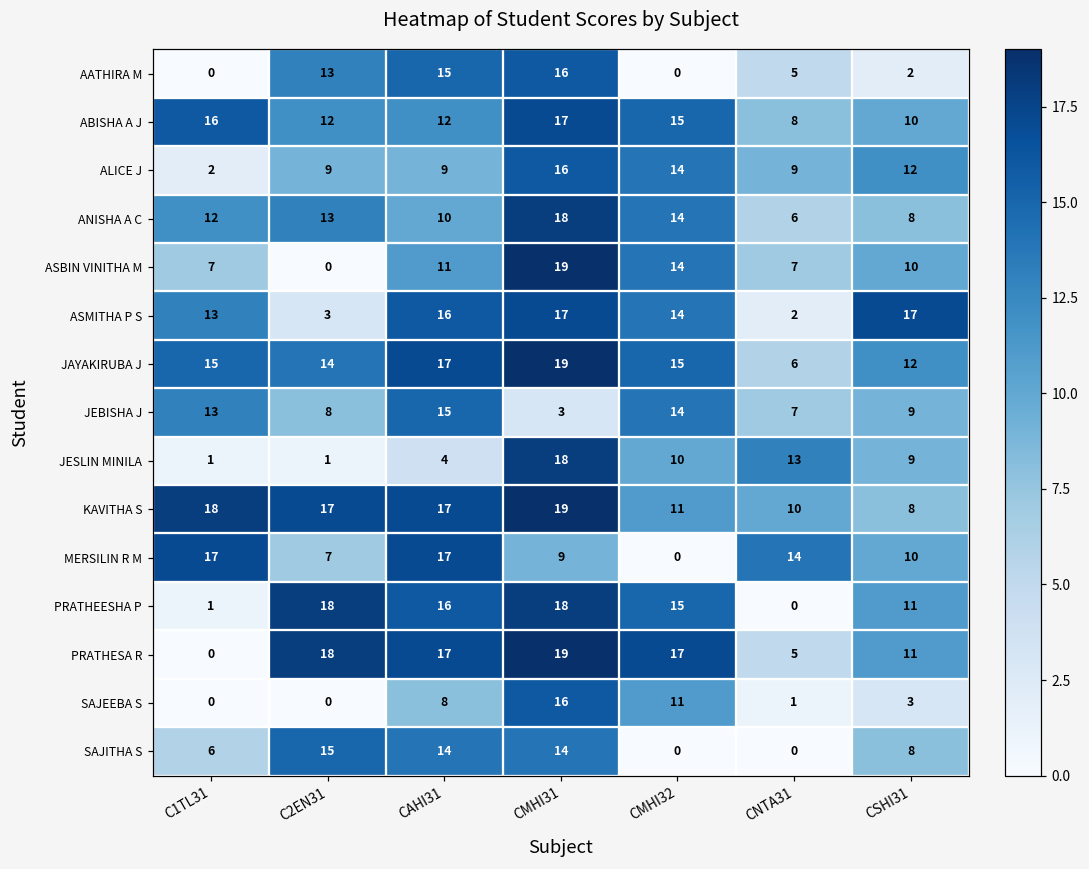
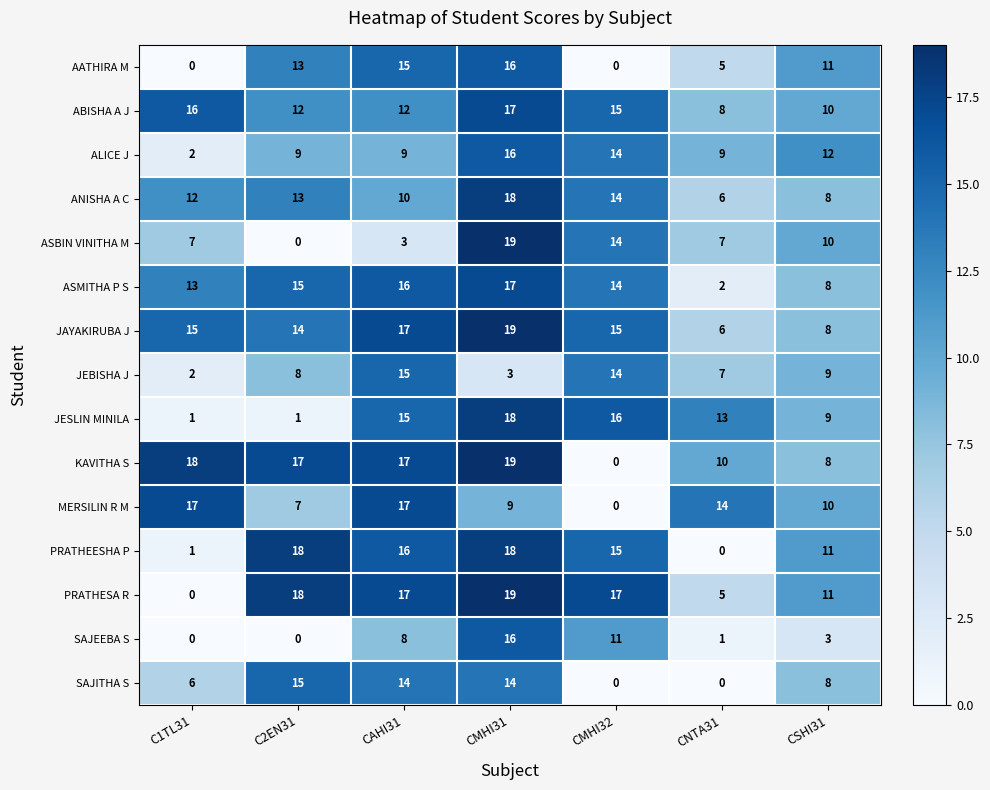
  {
    "AATHIRA M": {
      "C1TL31": 0,
      "C2EN31": 13,
      "CAHI31": 15,
      "CMHI31": 16,
      "CMHI32": 0,
      "CNTA31": 5,
-     "CSHI31": 2
+     "CSHI31": 11
    },
    "ABISHA A J": {
      "C1TL31": 16,
      "C2EN31": 12,
      "CAHI31": 12,
      "CMHI31": 17,
      "CMHI32": 15,
      "CNTA31": 8,
      "CSHI31": 10
    },
    "ALICE J": {
      "C1TL31": 2,
      "C2EN31": 9,
      "CAHI31": 9,
      "CMHI31": 16,
      "CMHI32": 14,
      "CNTA31": 9,
      "CSHI31": 12
    },
    "ANISHA A C": {
      "C1TL31": 12,
      "C2EN31": 13,
      "CAHI31": 10,
      "CMHI31": 18,
      "CMHI32": 14,
      "CNTA31": 6,
      "CSHI31": 8
    },
    "ASBIN VINITHA M": {
      "C1TL31": 7,
      "C2EN31": 0,
-     "CAHI31": 11,
+     "CAHI31": 3,
      "CMHI31": 19,
      "CMHI32": 14,
      "CNTA31": 7,
      "CSHI31": 10
    },
    "ASMITHA P S": {
      "C1TL31": 13,
-     "C2EN31": 3,
+     "C2EN31": 15,
      "CAHI31": 16,
      "CMHI31": 17,
      "CMHI32": 14,
      "CNTA31": 2,
-     "CSHI31": 17
+     "CSHI31": 8
    },
    "JAYAKIRUBA J": {
      "C1TL31": 15,
      "C2EN31": 14,
      "CAHI31": 17,
      "CMHI31": 19,
      "CMHI32": 15,
      "CNTA31": 6,
-     "CSHI31": 12
+     "CSHI31": 8
    },
    "JEBISHA J": {
-     "C1TL31": 13,
+     "C1TL31": 2,
      "C2EN31": 8,
      "CAHI31": 15,
      "CMHI31": 3,
      "CMHI32": 14,
      "CNTA31": 7,
      "CSHI31": 9
    },
    "JESLIN MINILA": {
      "C1TL31": 1,
      "C2EN31": 1,
-     "CAHI31": 4,
+     "CAHI31": 15,
      "CMHI31": 18,
-     "CMHI32": 10,
+     "CMHI32": 16,
      "CNTA31": 13,
      "CSHI31": 9
    },
    "KAVITHA S": {
      "C1TL31": 18,
      "C2EN31": 17,
      "CAHI31": 17,
      "CMHI31": 19,
-     "CMHI32": 11,
+     "CMHI32": 0,
      "CNTA31": 10,
      "CSHI31": 8
    },
    "MERSILIN R M": {
      "C1TL31": 17,
      "C2EN31": 7,
      "CAHI31": 17,
      "CMHI31": 9,
      "CMHI32": 0,
      "CNTA31": 14,
      "CSHI31": 10
    },
    "PRATHEESHA P": {
      "C1TL31": 1,
      "C2EN31": 18,
      "CAHI31": 16,
      "CMHI31": 18,
      "CMHI32": 15,
      "CNTA31": 0,
      "CSHI31": 11
    },
    "PRATHESA R": {
      "C1TL31": 0,
      "C2EN31": 18,
      "CAHI31": 17,
      "CMHI31": 19,
      "CMHI32": 17,
      "CNTA31": 5,
      "CSHI31": 11
    },
    "SAJEEBA S": {
      "C1TL31": 0,
      "C2EN31": 0,
      "CAHI31": 8,
      "CMHI31": 16,
      "CMHI32": 11,
      "CNTA31": 1,
      "CSHI31": 3
    },
    "SAJITHA S": {
      "C1TL31": 6,
      "C2EN31": 15,
      "CAHI31": 14,
      "CMHI31": 14,
      "CMHI32": 0,
      "CNTA31": 0,
      "CSHI31": 8
    }
  }
